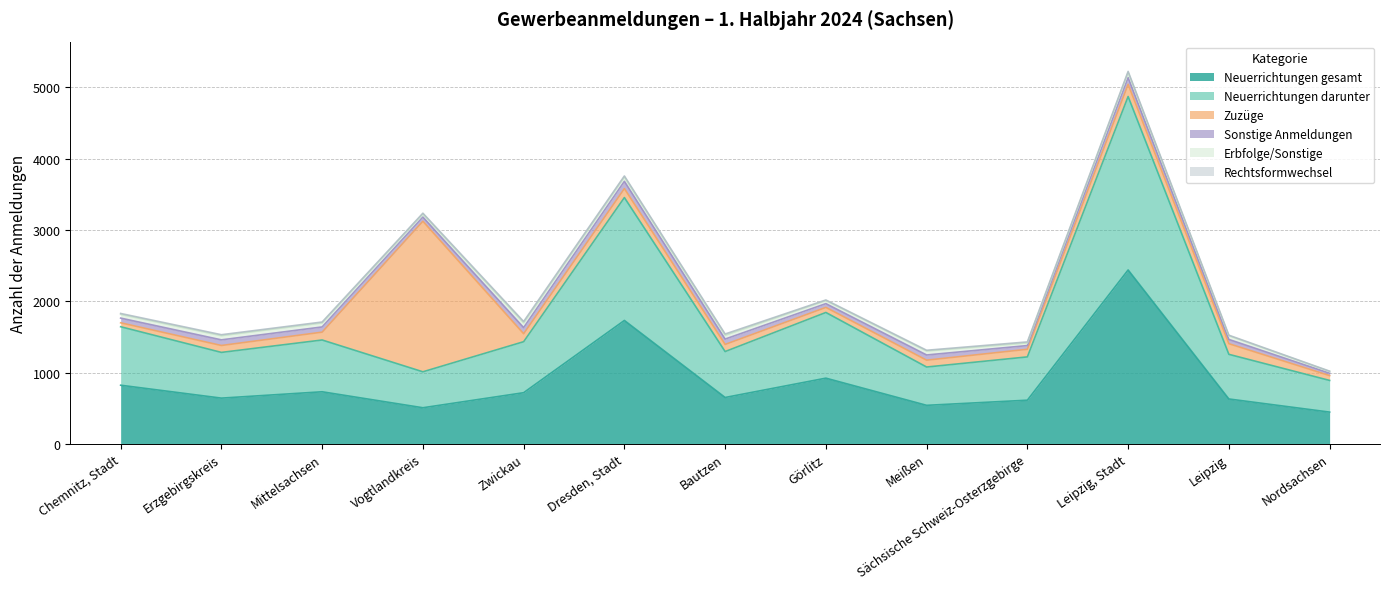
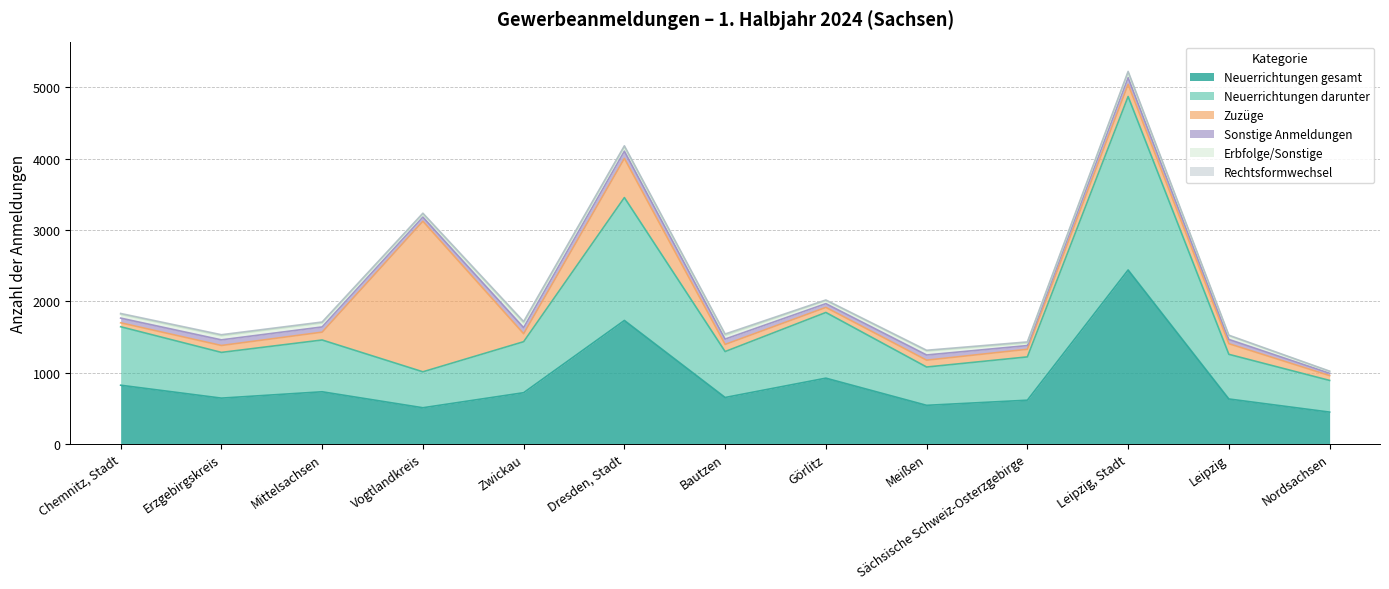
  {
    "Zuzüge": {
      "Chemnitz, Stadt": 100,
      "Erzgebirgskreis": 100,
      "Mittelsachsen": 100,
      "Vogtlandkreis": 2100,
      "Zwickau": 100,
-     "Dresden, Stadt": 100,
+     "Dresden, Stadt": 500,
      "Bautzen": 100,
      "Görlitz": 100,
      "Meißen": 100,
      "Sächsische Schweiz-Osterzgebirge": 100,
      "Leipzig, Stadt": 200,
      "Leipzig": 100
    }
  }
